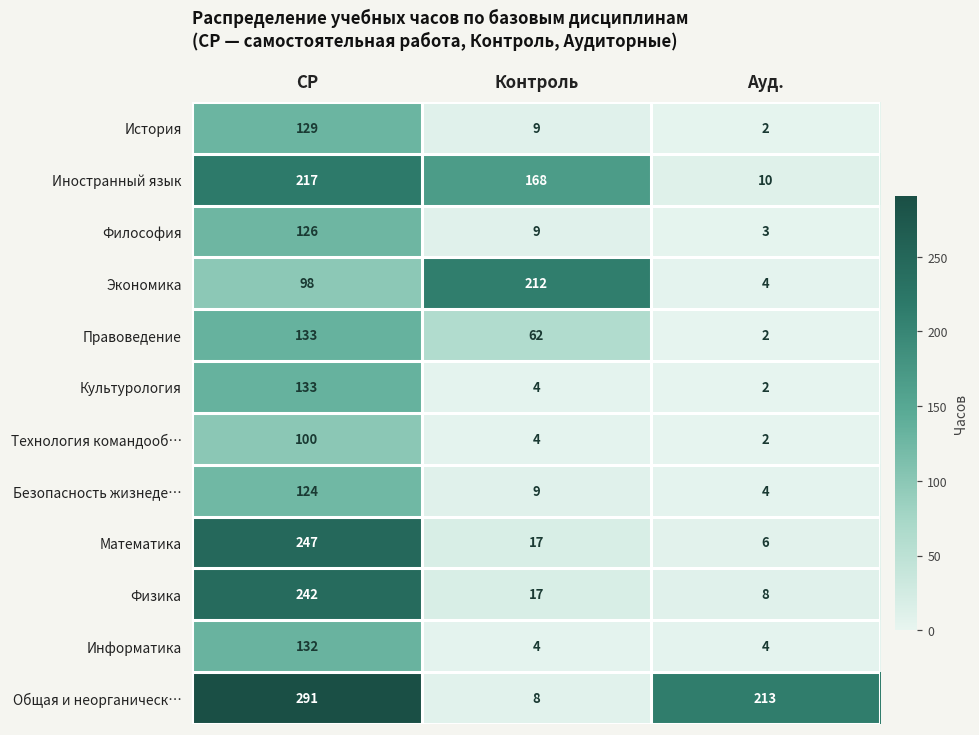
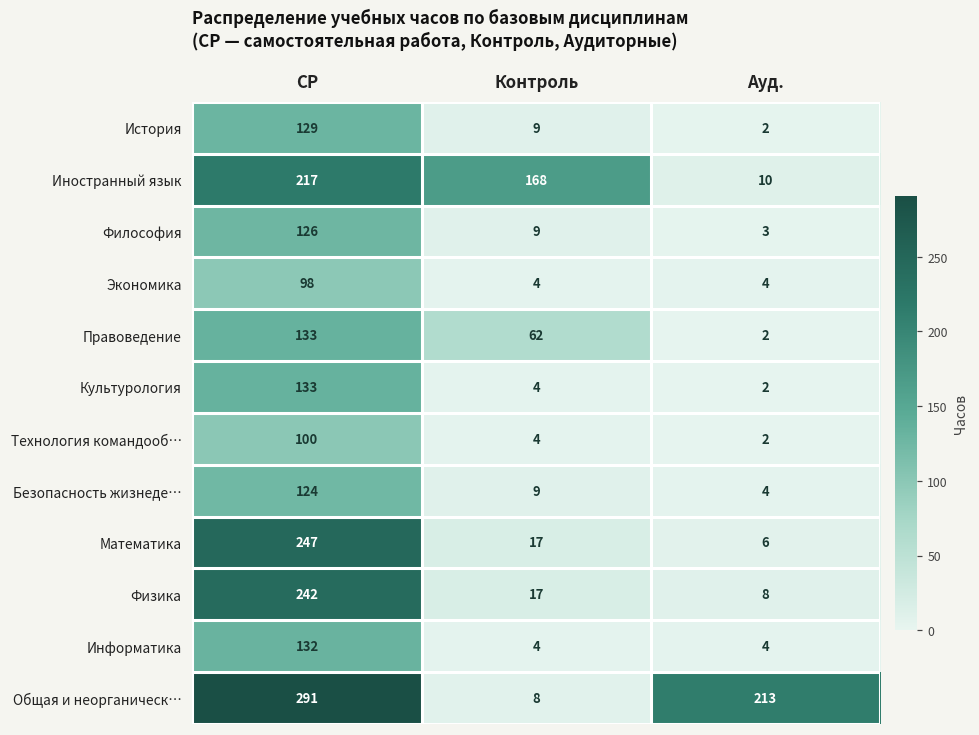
  {
    "История": {
      "СР": 129,
      "Контроль": 9,
      "Ауд.": 2
    },
    "Иностранный язык": {
      "СР": 217,
      "Контроль": 168,
      "Ауд.": 10
    },
    "Философия": {
      "СР": 126,
      "Контроль": 9,
      "Ауд.": 3
    },
    "Экономика": {
      "СР": 98,
-     "Контроль": 212,
+     "Контроль": 4,
      "Ауд.": 4
    },
    "Правоведение": {
      "СР": 133,
      "Контроль": 62,
      "Ауд.": 2
    },
    "Культурология": {
      "СР": 133,
      "Контроль": 4,
      "Ауд.": 2
    },
    "Технология командооб…": {
      "СР": 100,
      "Контроль": 4,
      "Ауд.": 2
    },
    "Безопасность жизнеде…": {
      "СР": 124,
      "Контроль": 9,
      "Ауд.": 4
    },
    "Математика": {
      "СР": 247,
      "Контроль": 17,
      "Ауд.": 6
    },
    "Физика": {
      "СР": 242,
      "Контроль": 17,
      "Ауд.": 8
    },
    "Информатика": {
      "СР": 132,
      "Контроль": 4,
      "Ауд.": 4
    },
    "Общая и неорганическ…": {
      "СР": 291,
      "Контроль": 8,
      "Ауд.": 213
    }
  }
